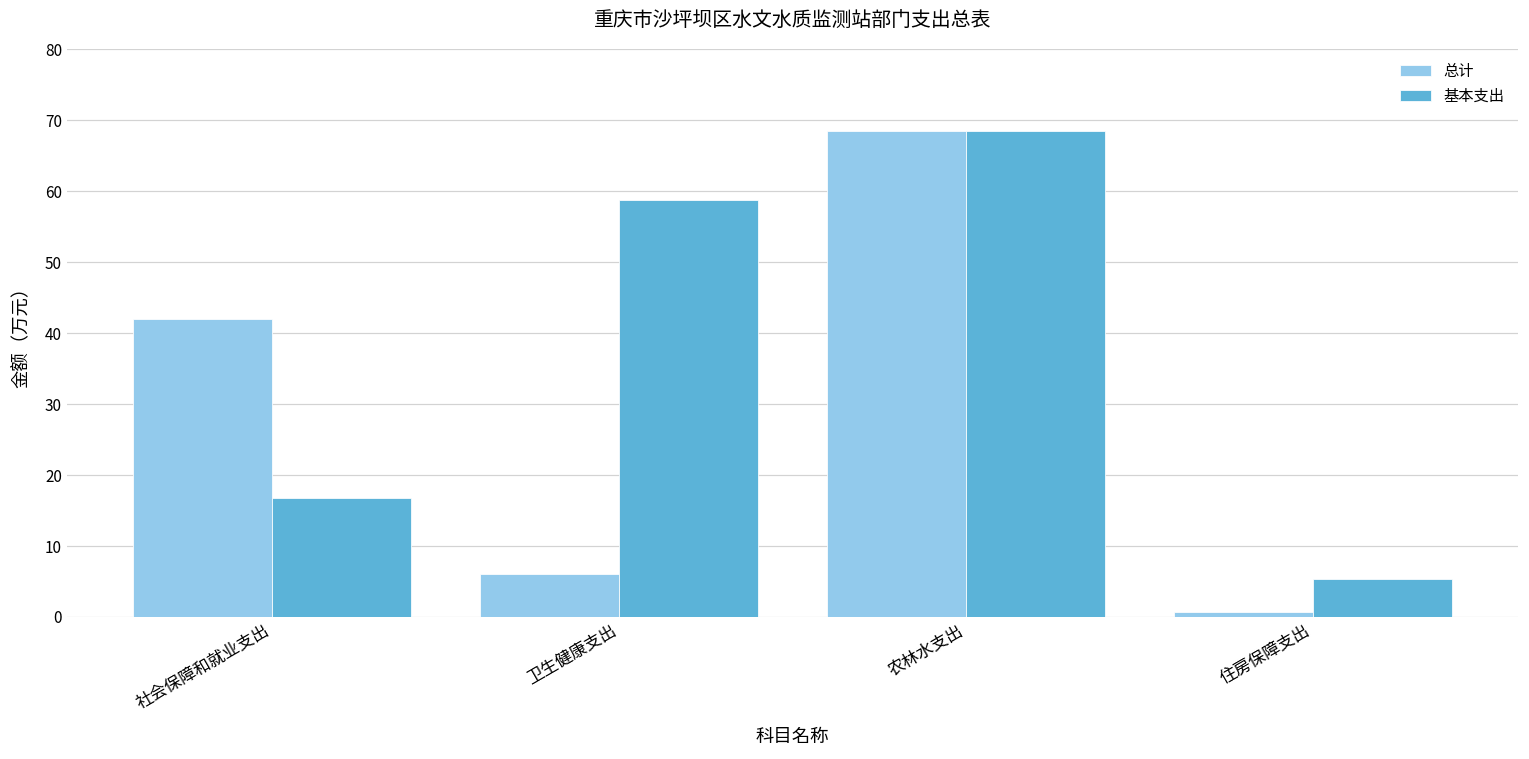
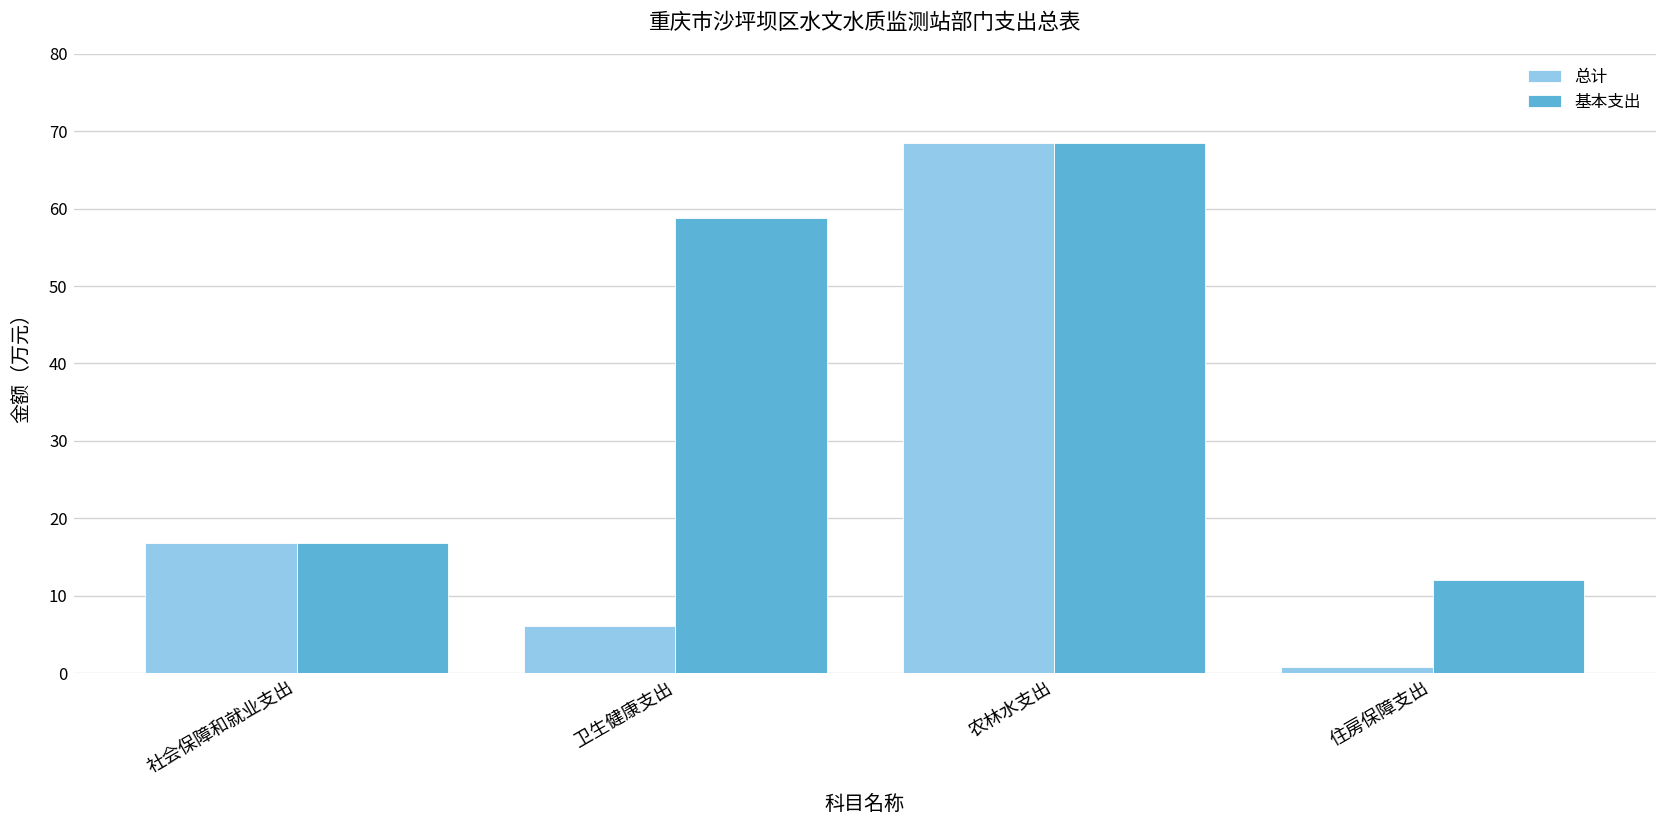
  {
    "总计": {
-     "社会保障和就业支出": 42,
+     "社会保障和就业支出": 17,
      "卫生健康支出": 6,
      "农林水支出": 68,
      "住房保障支出": 1
    },
    "基本支出": {
      "社会保障和就业支出": 17,
      "卫生健康支出": 59,
      "农林水支出": 68,
-     "住房保障支出": 5
+     "住房保障支出": 12
    }
  }
